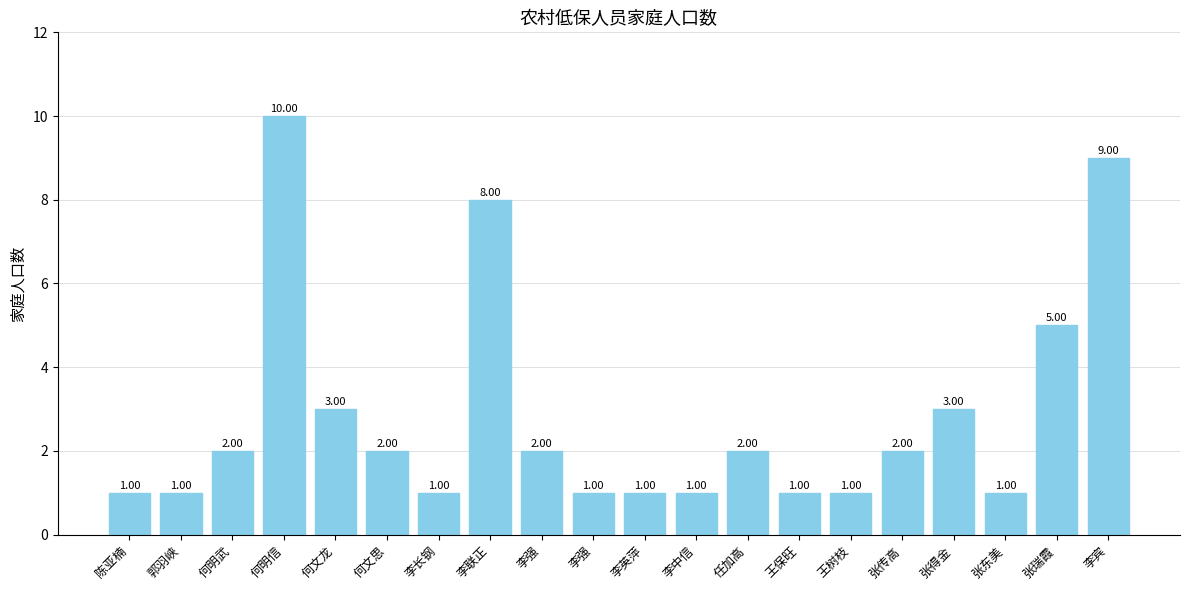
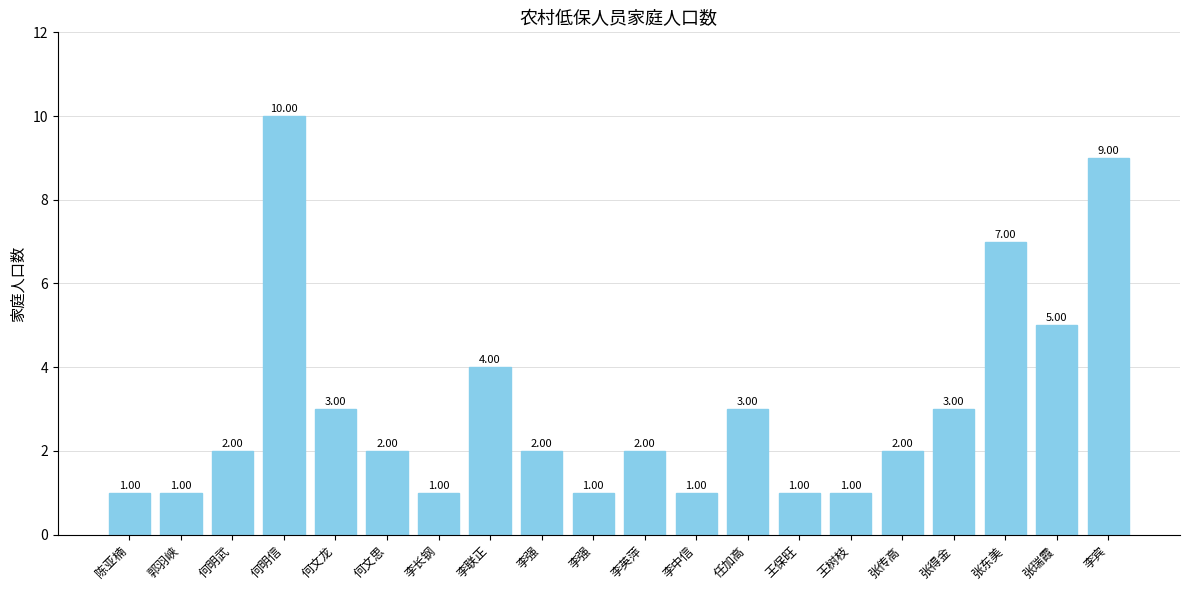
  {
    "陈亚楠": 1.00,
    "郭羽峡": 1.00,
    "何明武": 2.00,
    "何明信": 10.00,
    "何文龙": 3.00,
    "何文思": 2.00,
    "李长钢": 1.00,
-   "李联正": 8.00,
-   "李英萍": 1.00,
+   "李联正": 4.00,
+   "李英萍": 2.00,
    "李中信": 1.00,
-   "任加高": 2.00,
+   "任加高": 3.00,
    "王保旺": 1.00,
    "王树枝": 1.00,
    "张传高": 2.00,
    "张得金": 3.00,
-   "张东美": 1.00,
+   "张东美": 7.00,
    "张瑞霞": 5.00,
    "李宾": 9.00
  }
